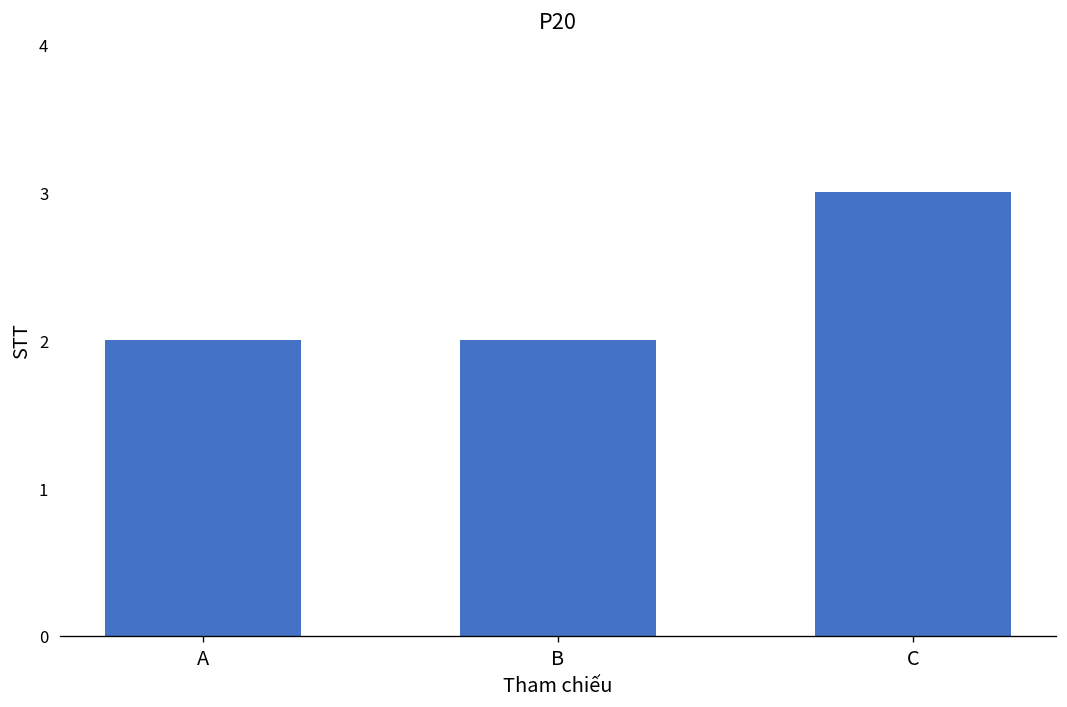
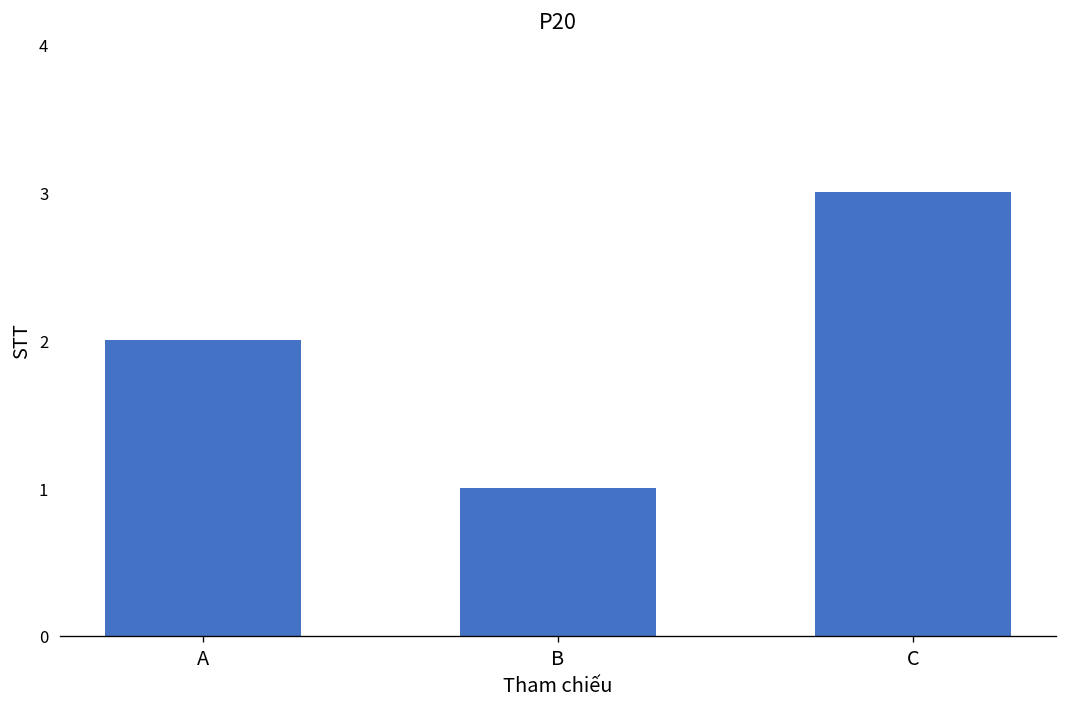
  {
    "A": 2,
-   "B": 2,
+   "B": 1,
    "C": 3
  }
